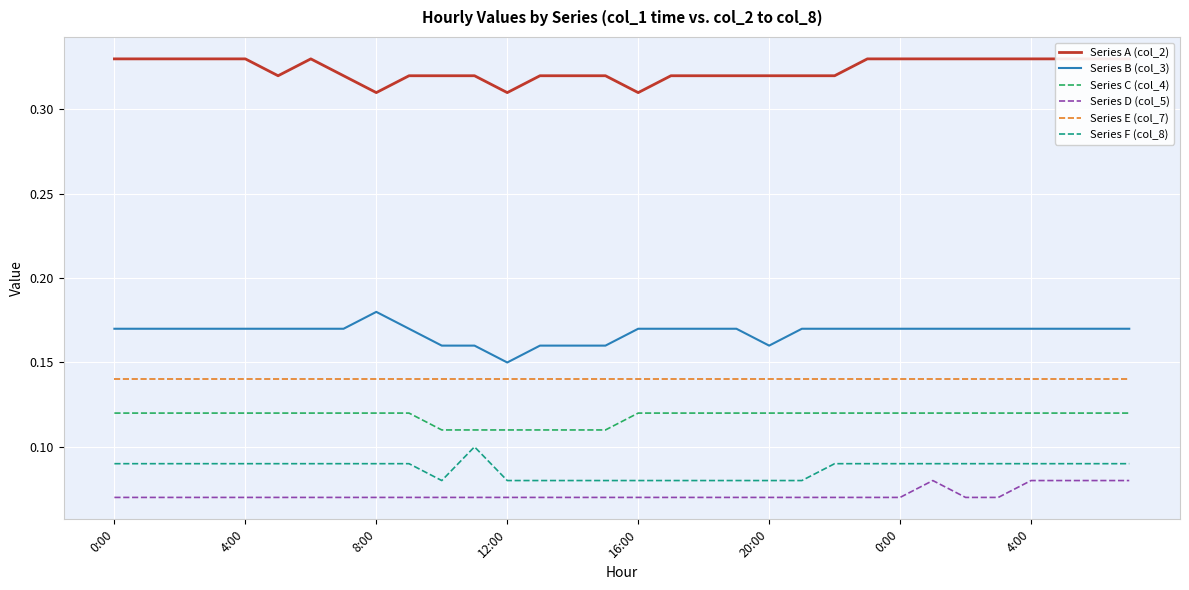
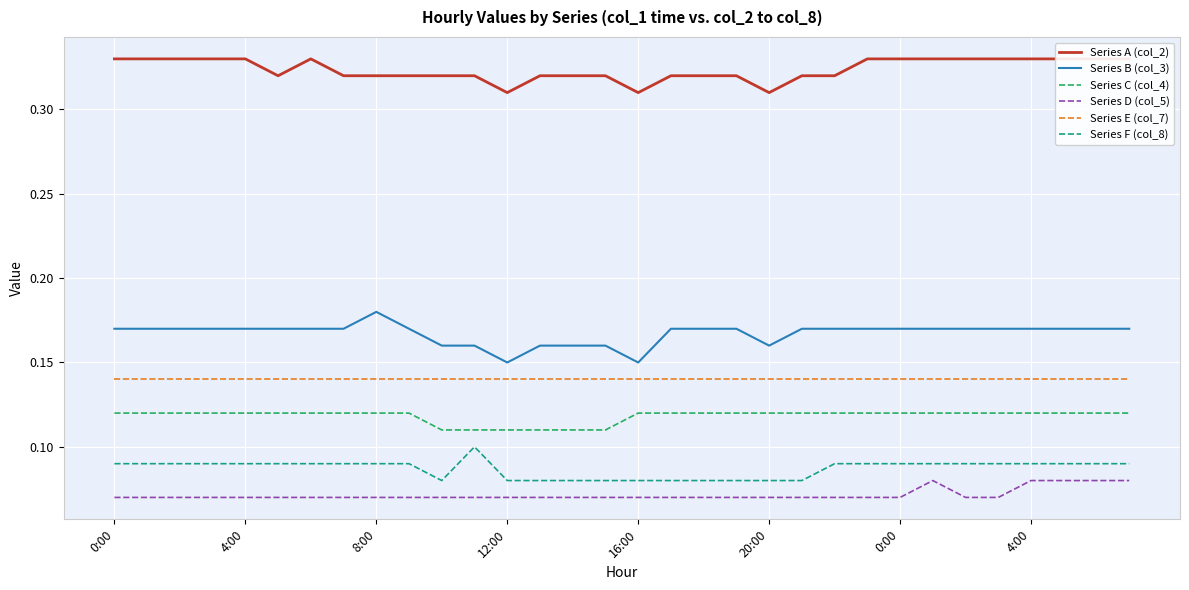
  {
    "Series A (col_2)": {
-     "8:00": 0.31,
+     "8:00": 0.32,
      "12:00": 0.31,
      "16:00": 0.31,
-     "20:00": 0.32
+     "20:00": 0.31
    },
    "Series B (col_3)": {
      "8:00": 0.18,
      "12:00": 0.15,
-     "16:00": 0.17,
+     "16:00": 0.15,
      "20:00": 0.16
    },
    "Series D (col_5)": {
      "8:00": 0.07,
      "12:00": 0.07,
      "16:00": 0.07,
      "20:00": 0.07
    },
    "Series E (col_7)": {
      "8:00": 0.14,
      "12:00": 0.14,
      "16:00": 0.14,
      "20:00": 0.14
    }
  }
